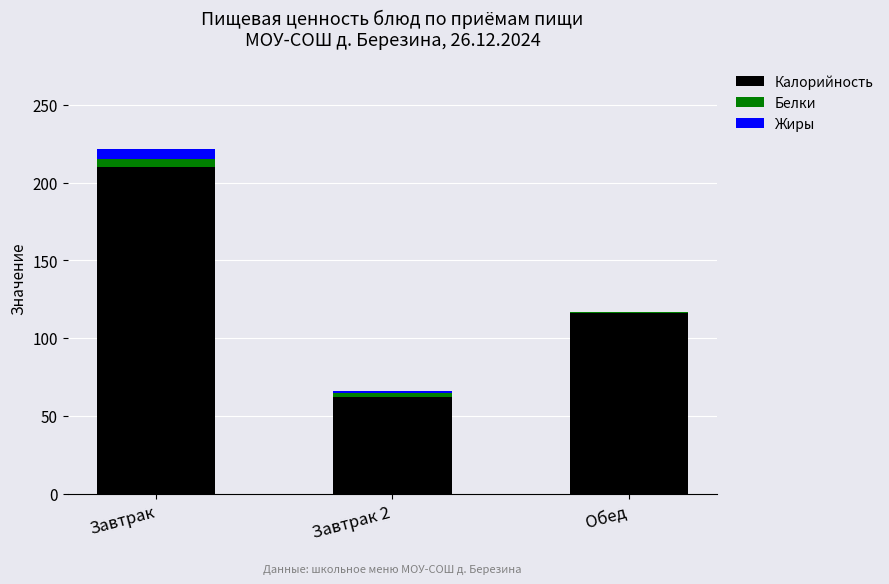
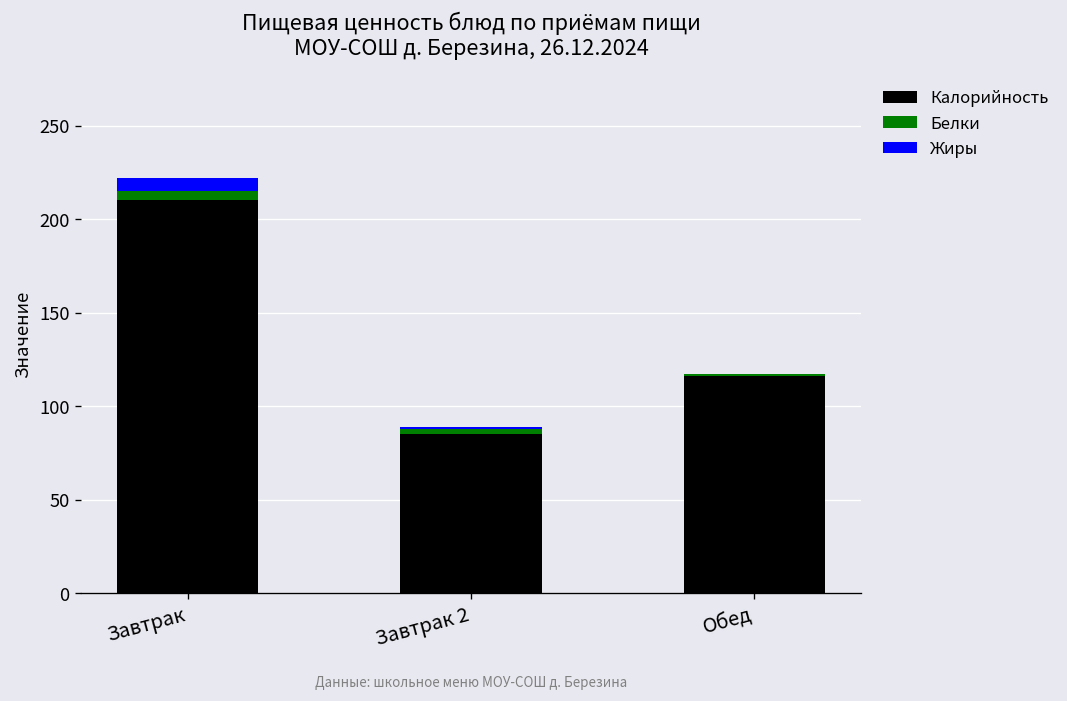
  {
    "Калорийность": {
      "Завтрак": 210,
-     "Завтрак 2": 62,
+     "Завтрак 2": 85,
      "Обед": 116
    },
    "Белки": {
      "Завтрак": 5,
      "Завтрак 2": 3
    },
    "Жиры": {
      "Завтрак": 7,
      "Обед": 0
    }
  }
